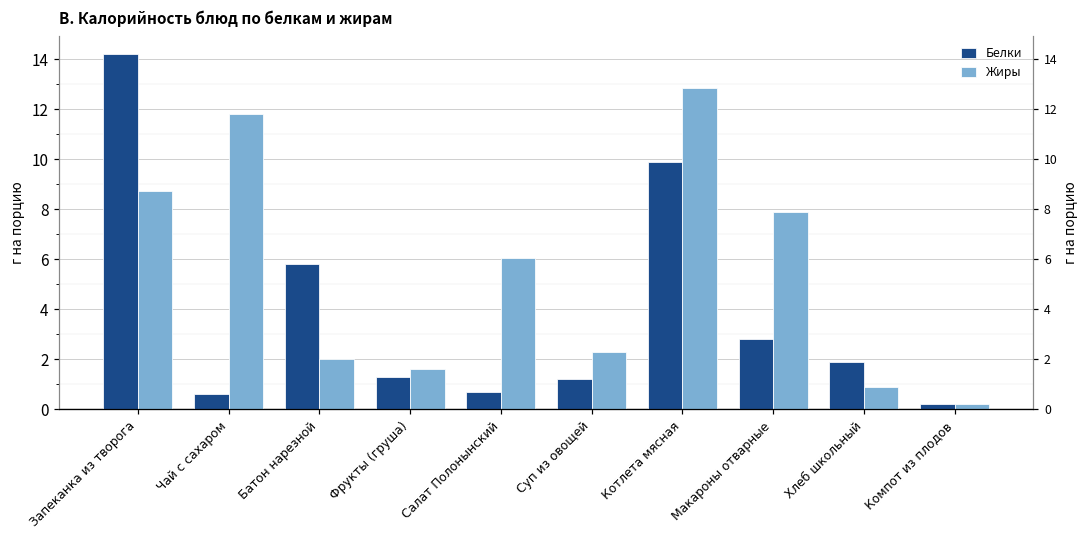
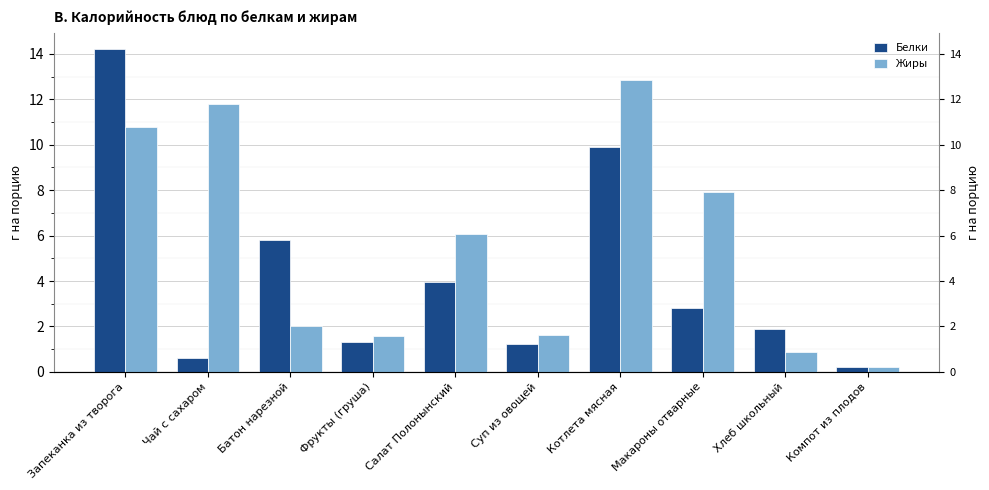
  {
    "Белки": {
      "Запеканка из творога": 14.2,
      "Чай с сахаром": 0.6,
      "Батон нарезной": 5.8,
      "Фрукты (груша)": 1.3,
-     "Салат Полонынский": 0.7,
+     "Салат Полонынский": 4.0,
      "Суп из овощей": 1.2,
      "Котлета мясная": 9.9,
      "Макароны отварные": 2.8,
      "Хлеб школьный": 1.9,
      "Компот из плодов": 0.2
    },
    "Жиры": {
-     "Запеканка из творога": 8.7,
+     "Запеканка из творога": 10.8,
      "Чай с сахаром": 11.8,
      "Батон нарезной": 2.0,
      "Фрукты (груша)": 1.6,
      "Салат Полонынский": 6.1,
-     "Суп из овощей": 2.3,
+     "Суп из овощей": 1.6,
      "Котлета мясная": 12.8,
      "Макароны отварные": 7.9,
      "Хлеб школьный": 0.9,
      "Компот из плодов": 0.2
    }
  }
